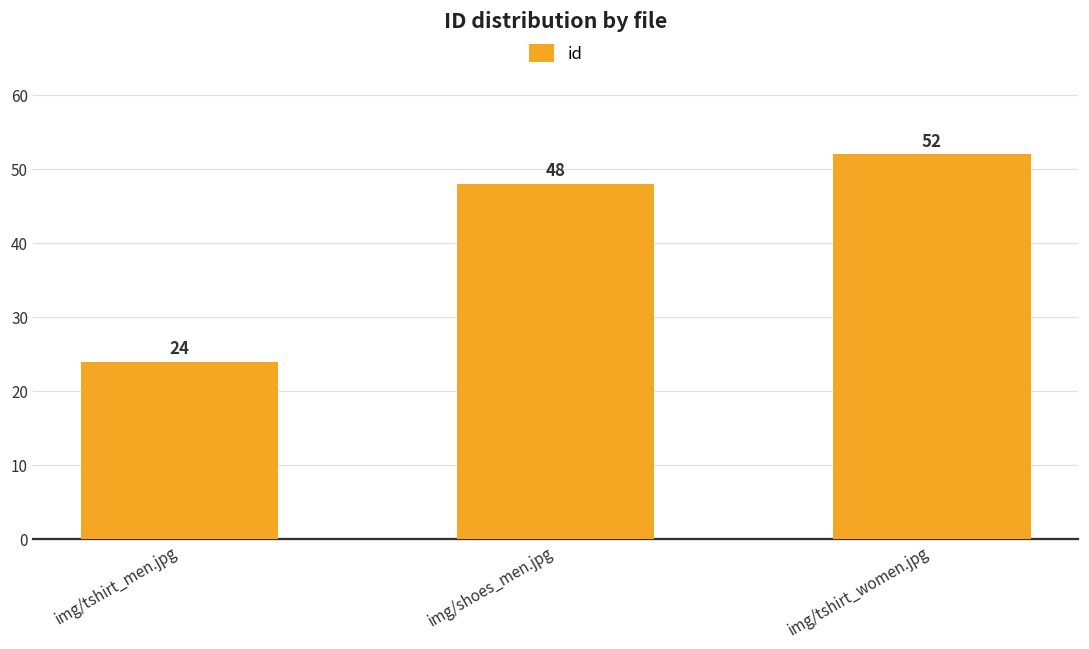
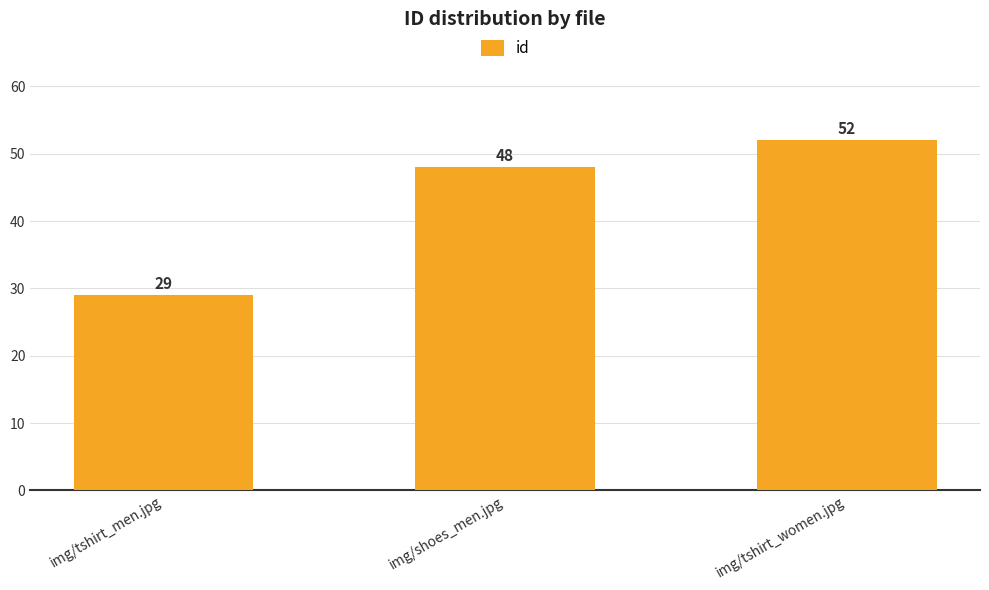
  {
-   "img/tshirt_men.jpg": 24,
+   "img/tshirt_men.jpg": 29,
    "img/shoes_men.jpg": 48,
    "img/tshirt_women.jpg": 52
  }
